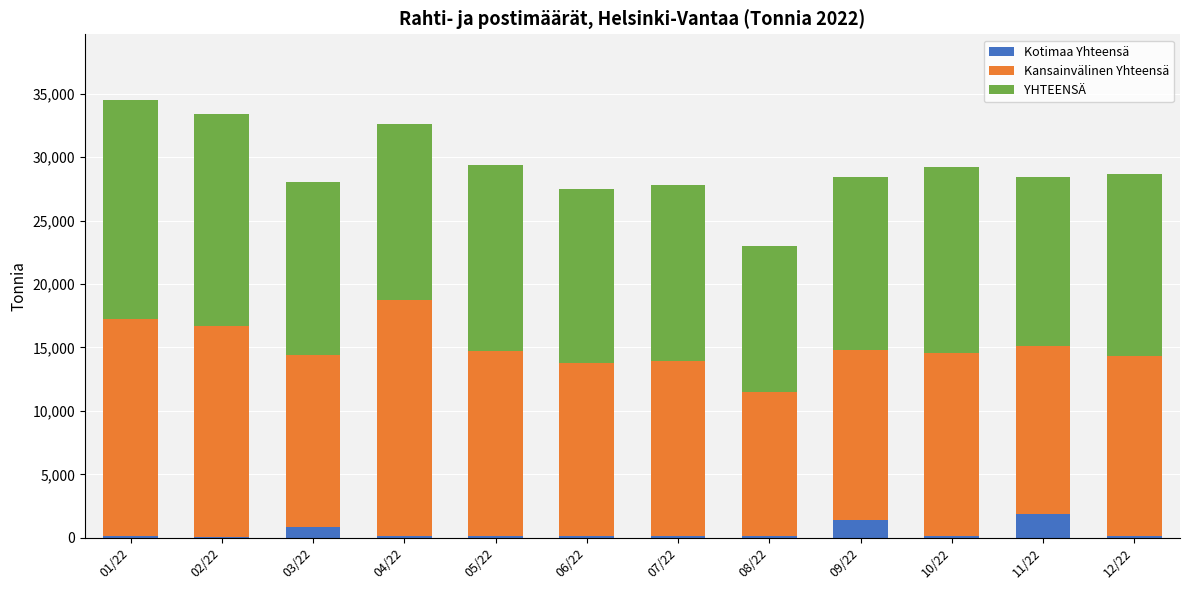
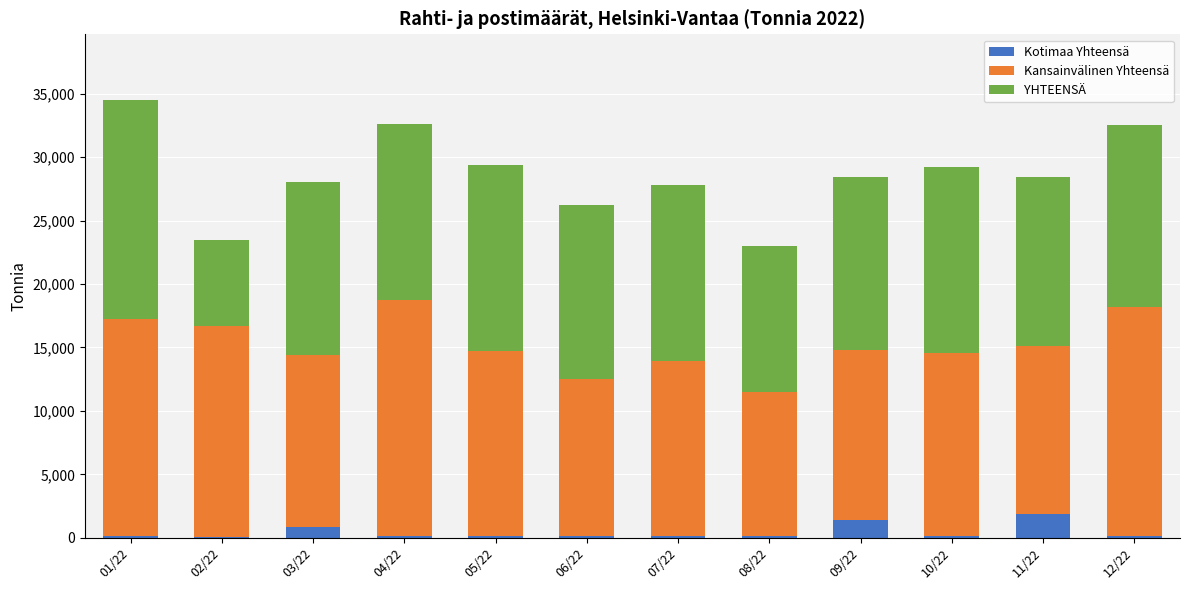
  {
    "Kotimaa Yhteensä": {
      "03/22": "900",
      "09/22": "1,400",
      "11/22": "1,800"
    },
    "Kansainvälinen Yhteensä": {
      "01/22": "17,100",
      "02/22": "16,700",
      "03/22": "13,500",
      "04/22": "18,600",
      "05/22": "14,500",
-     "06/22": "13,600",
+     "06/22": "12,300",
      "07/22": "13,800",
      "08/22": "11,400",
      "09/22": "13,400",
      "10/22": "14,400",
      "11/22": "13,200",
-     "12/22": "14,200"
+     "12/22": "18,100"
    },
    "YHTEENSÄ": {
      "01/22": "17,200",
-     "02/22": "16,700",
+     "02/22": "6,800",
      "03/22": "13,600",
      "04/22": "13,900",
      "05/22": "14,700",
      "06/22": "13,800",
      "07/22": "13,900",
      "08/22": "11,500",
      "09/22": "13,600",
      "10/22": "14,600",
      "11/22": "13,400",
      "12/22": "14,300"
    }
  }
